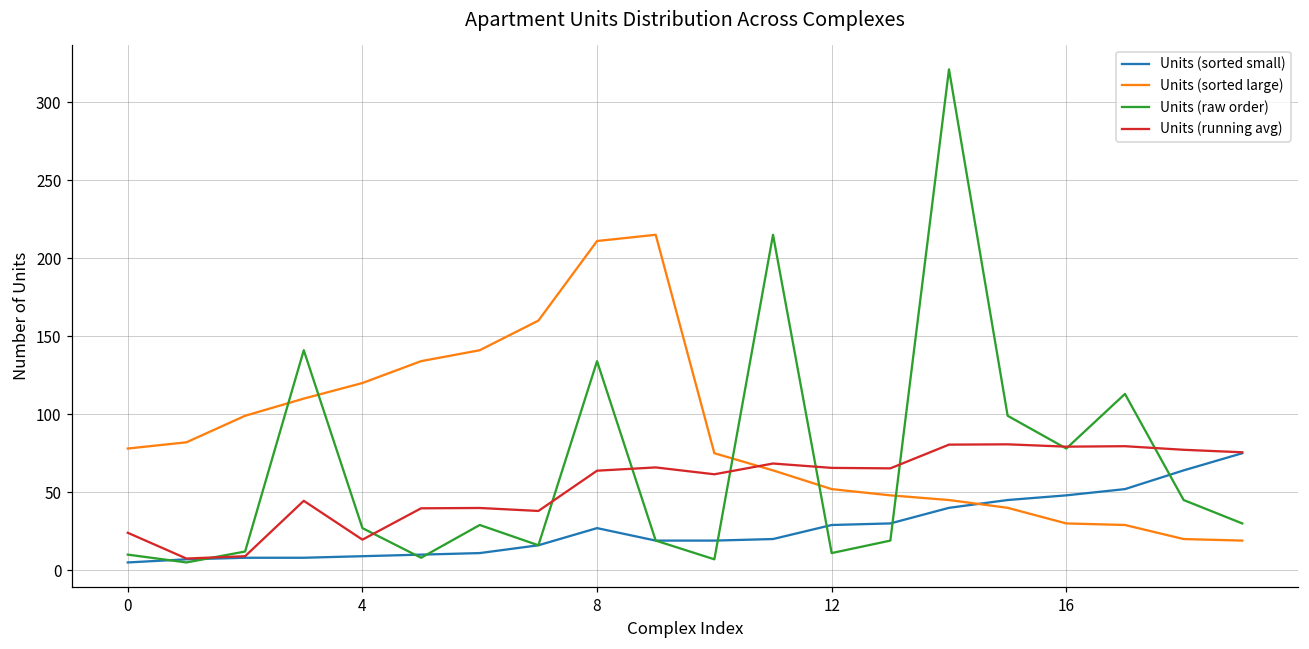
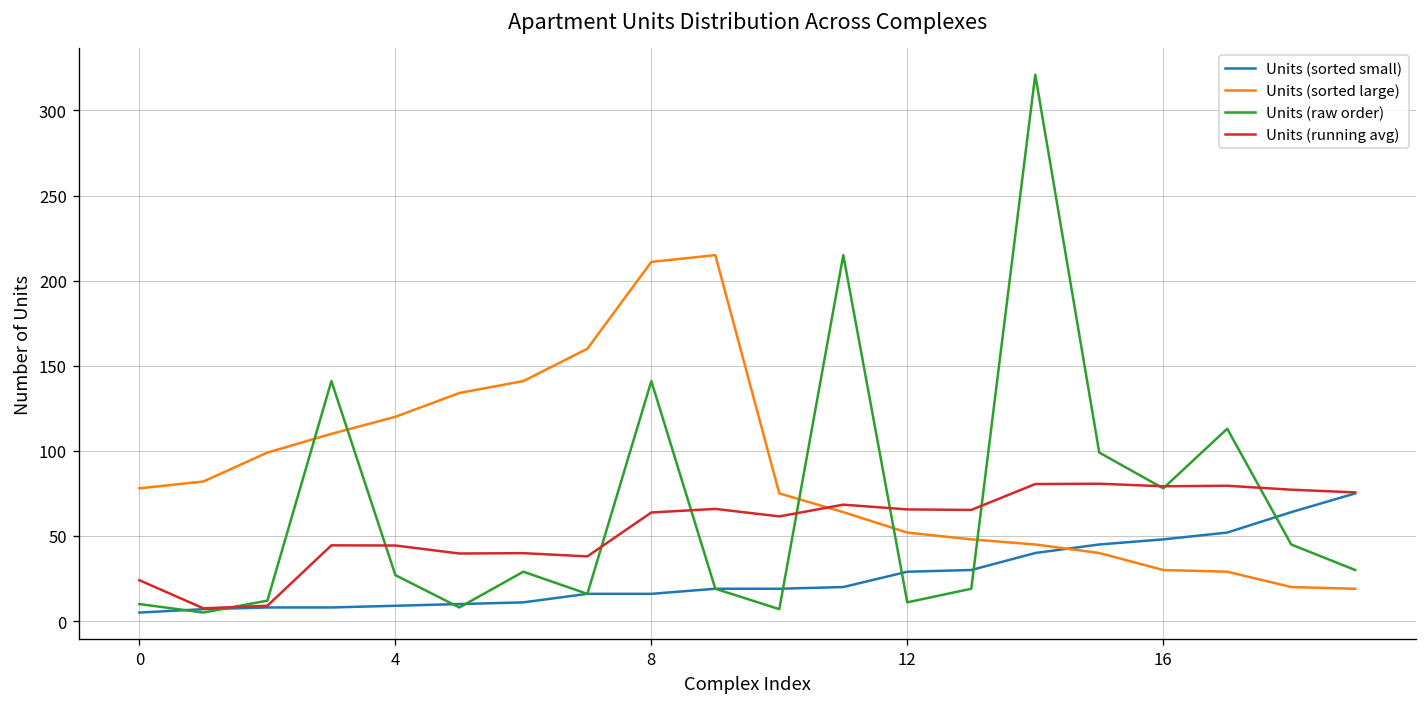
  {
    "Units (sorted small)": {
      "0": 5,
      "4": 9,
-     "8": 27,
+     "8": 16,
      "12": 29,
      "16": 48
    },
    "Units (sorted large)": {
      "0": 78,
      "4": 120,
      "8": 211,
      "12": 52,
      "16": 30
    },
    "Units (raw order)": {
      "0": 10,
      "4": 27,
-     "8": 134,
+     "8": 141,
      "12": 11
    },
    "Units (running avg)": {
      "0": 24,
-     "4": 20,
+     "4": 44,
      "8": 64,
      "12": 66
    }
  }
